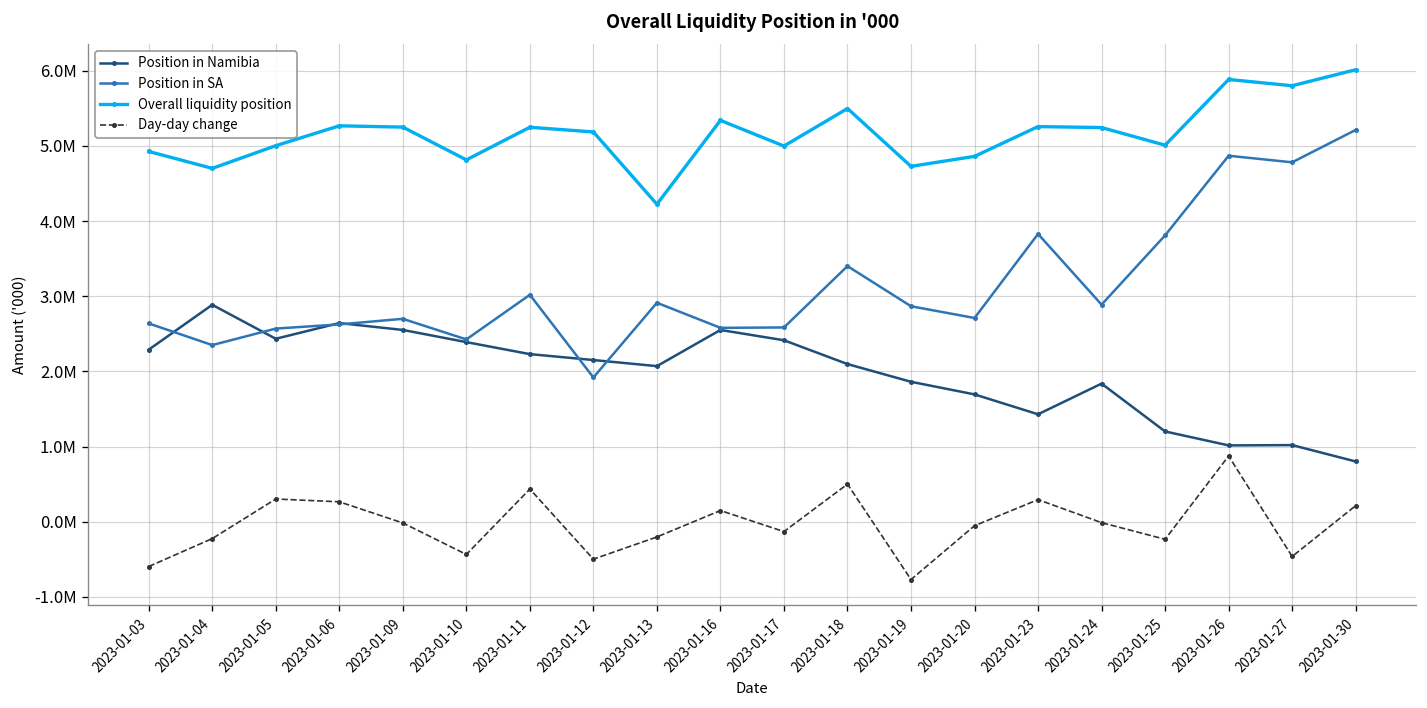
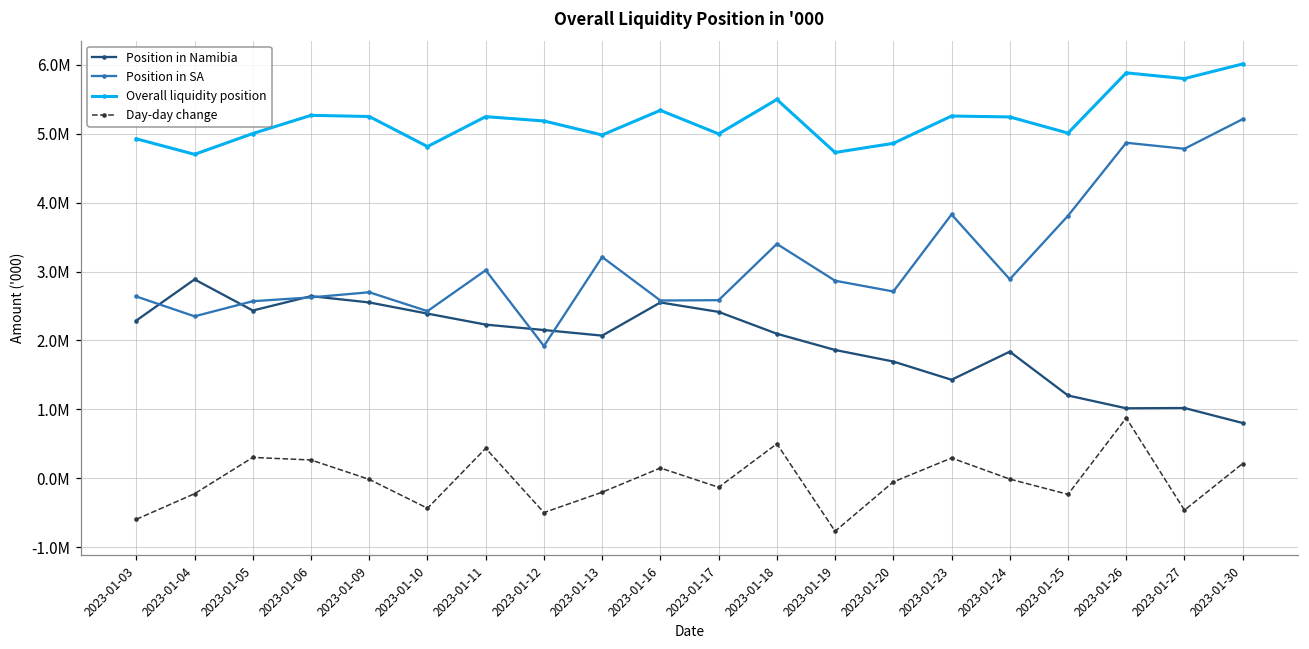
  {
    "Position in Namibia": {
      "2023-01-03": 2300000,
      "2023-01-04": 2900000,
      "2023-01-05": 2400000,
      "2023-01-09": 2600000,
      "2023-01-11": 2200000,
      "2023-01-12": 2200000,
      "2023-01-13": 2100000,
      "2023-01-17": 2400000,
      "2023-01-18": 2100000,
      "2023-01-19": 1900000,
      "2023-01-20": 1700000,
      "2023-01-23": 1400000,
      "2023-01-24": 1800000,
      "2023-01-25": 1200000,
      "2023-01-26": 1000000,
      "2023-01-27": 1000000,
      "2023-01-30": 800000
    },
    "Position in SA": {
      "2023-01-03": 2600000,
      "2023-01-04": 2300000,
      "2023-01-05": 2600000,
      "2023-01-09": 2700000,
      "2023-01-11": 3000000,
      "2023-01-12": 1900000,
-     "2023-01-13": 2900000,
+     "2023-01-13": 3200000,
      "2023-01-17": 2600000,
      "2023-01-18": 3400000,
      "2023-01-19": 2900000,
      "2023-01-20": 2700000,
      "2023-01-23": 3800000,
      "2023-01-24": 2900000,
      "2023-01-25": 3800000,
      "2023-01-26": 4900000,
      "2023-01-27": 4800000,
      "2023-01-30": 5200000
    },
    "Overall liquidity position": {
      "2023-01-03": 4900000,
      "2023-01-04": 4700000,
      "2023-01-05": 5000000,
      "2023-01-06": 5300000,
      "2023-01-09": 5200000,
      "2023-01-10": 4800000,
      "2023-01-11": 5200000,
      "2023-01-12": 5200000,
-     "2023-01-13": 4200000,
+     "2023-01-13": 5000000,
      "2023-01-16": 5300000,
      "2023-01-17": 5000000,
      "2023-01-18": 5500000,
      "2023-01-19": 4700000,
      "2023-01-20": 4900000,
      "2023-01-23": 5300000,
      "2023-01-24": 5200000,
      "2023-01-25": 5000000,
      "2023-01-26": 5900000,
      "2023-01-27": 5800000,
      "2023-01-30": 6000000
    },
    "Day-day change": {
      "2023-01-03": -600000,
      "2023-01-04": -200000,
      "2023-01-05": 300000,
      "2023-01-06": 300000,
      "2023-01-09": 0,
      "2023-01-10": -400000,
      "2023-01-11": 400000,
      "2023-01-12": -500000,
      "2023-01-13": -200000,
      "2023-01-16": 100000,
      "2023-01-17": -100000,
      "2023-01-18": 500000,
      "2023-01-19": -800000,
      "2023-01-20": -100000,
      "2023-01-23": 300000,
      "2023-01-24": 0,
      "2023-01-25": -200000,
      "2023-01-26": 900000,
      "2023-01-27": -500000,
      "2023-01-30": 200000
    }
  }
